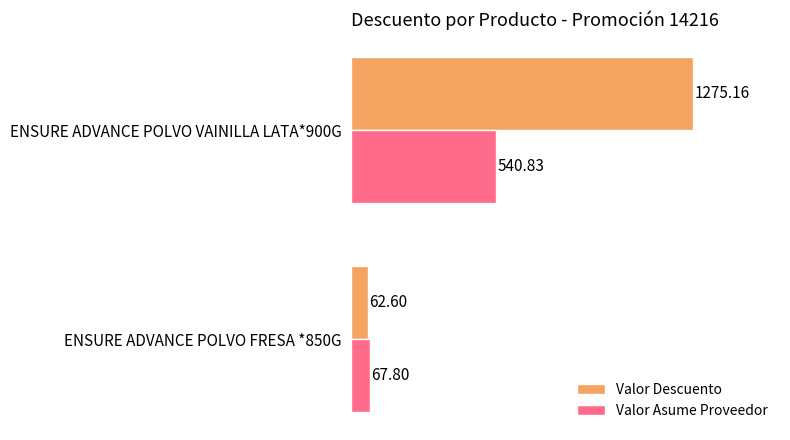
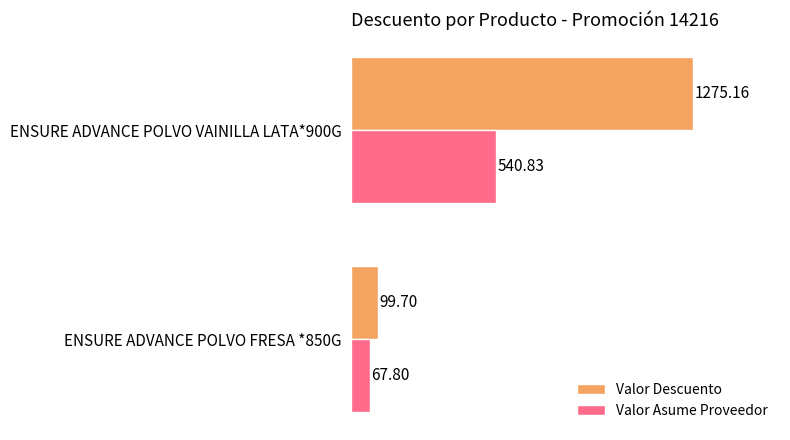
  {
    "Valor Descuento": {
      "ENSURE ADVANCE POLVO VAINILLA LATA*900G": 1275.16,
-     "ENSURE ADVANCE POLVO FRESA *850G": 62.60
+     "ENSURE ADVANCE POLVO FRESA *850G": 99.70
    },
    "Valor Asume Proveedor": {
      "ENSURE ADVANCE POLVO VAINILLA LATA*900G": 540.83,
      "ENSURE ADVANCE POLVO FRESA *850G": 67.80
    }
  }
